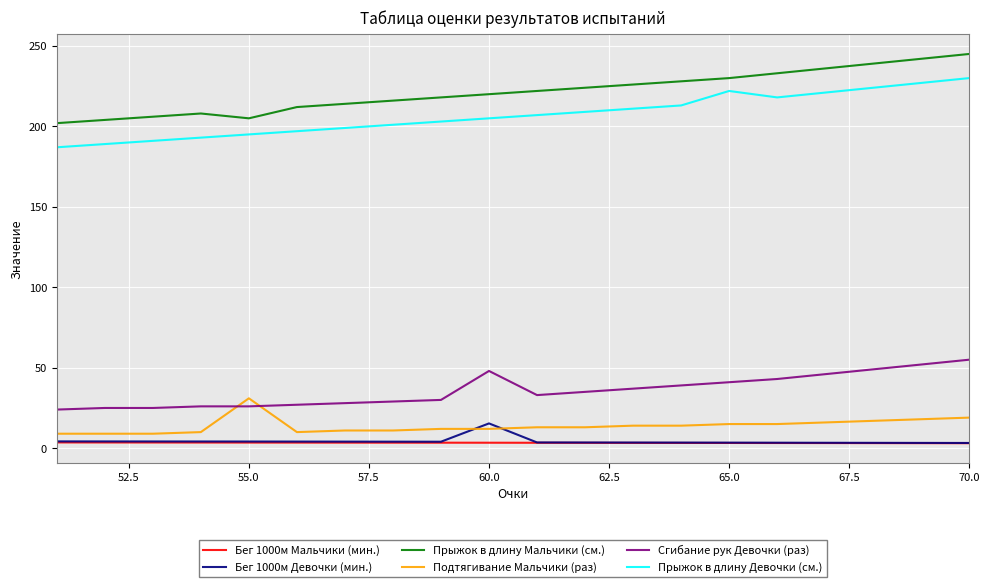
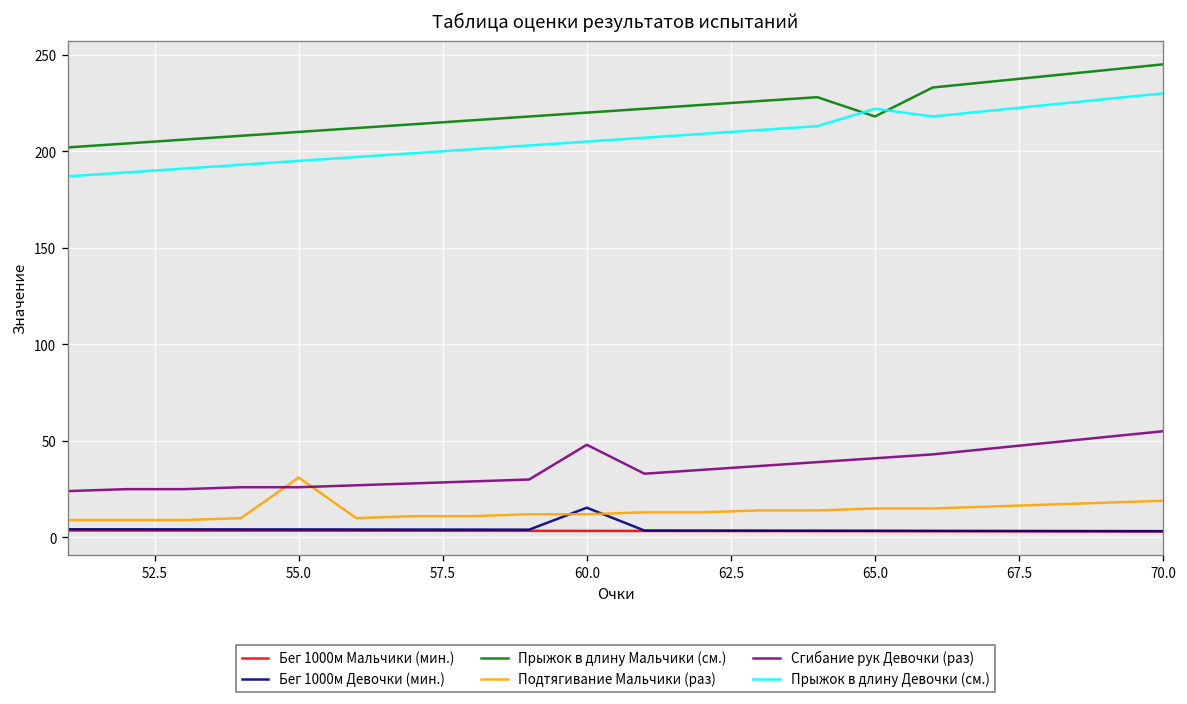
  {
    "Бег 1000м Мальчики (мин.)": {
      "60.0": 3
    },
    "Бег 1000м Девочки (мин.)": {
      "60.0": 15
    },
    "Прыжок в длину Мальчики (см.)": {
-     "55.0": 205,
+     "55.0": 210,
      "60.0": 220,
-     "65.0": 230,
+     "65.0": 218,
      "70.0": 245
    },
    "Подтягивание Мальчики (раз)": {
      "55.0": 31,
      "60.0": 12,
      "65.0": 15,
      "70.0": 19
    },
    "Сгибание рук Девочки (раз)": {
      "55.0": 26,
      "60.0": 48,
      "65.0": 41,
      "70.0": 55
    },
    "Прыжок в длину Девочки (см.)": {
      "55.0": 195,
      "60.0": 205,
      "65.0": 222,
      "70.0": 230
    }
  }
